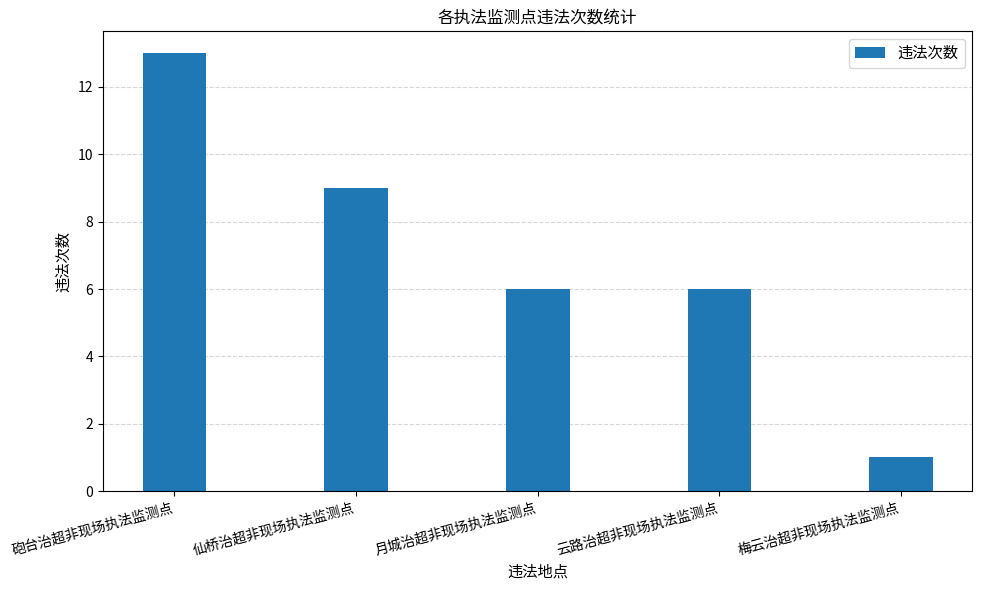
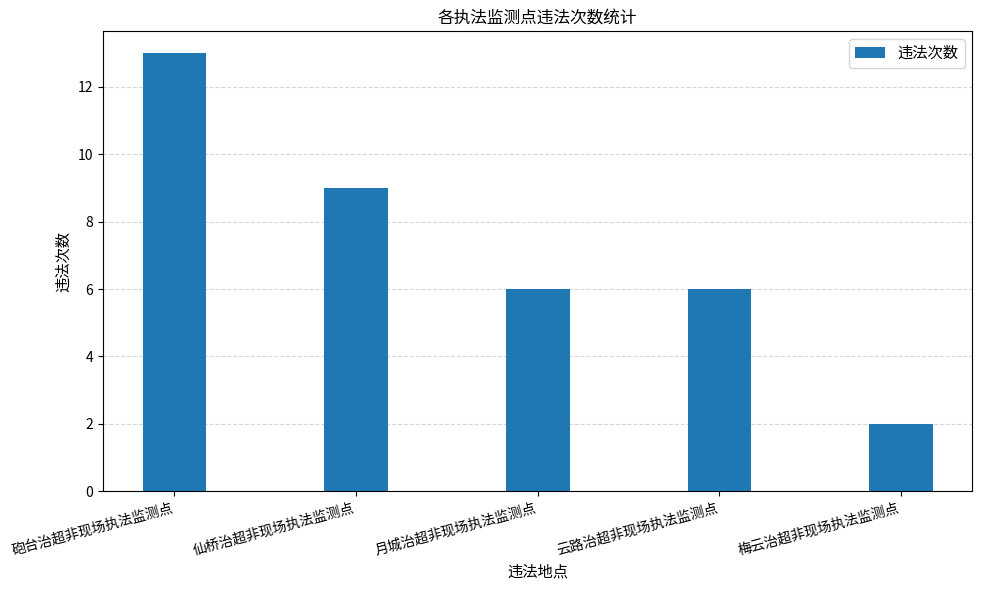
  {
    "砲台治超非现场执法监测点": 13,
    "仙桥治超非现场执法监测点": 9,
    "月城治超非现场执法监测点": 6,
    "云路治超非现场执法监测点": 6,
-   "梅云治超非现场执法监测点": 1
+   "梅云治超非现场执法监测点": 2
  }
